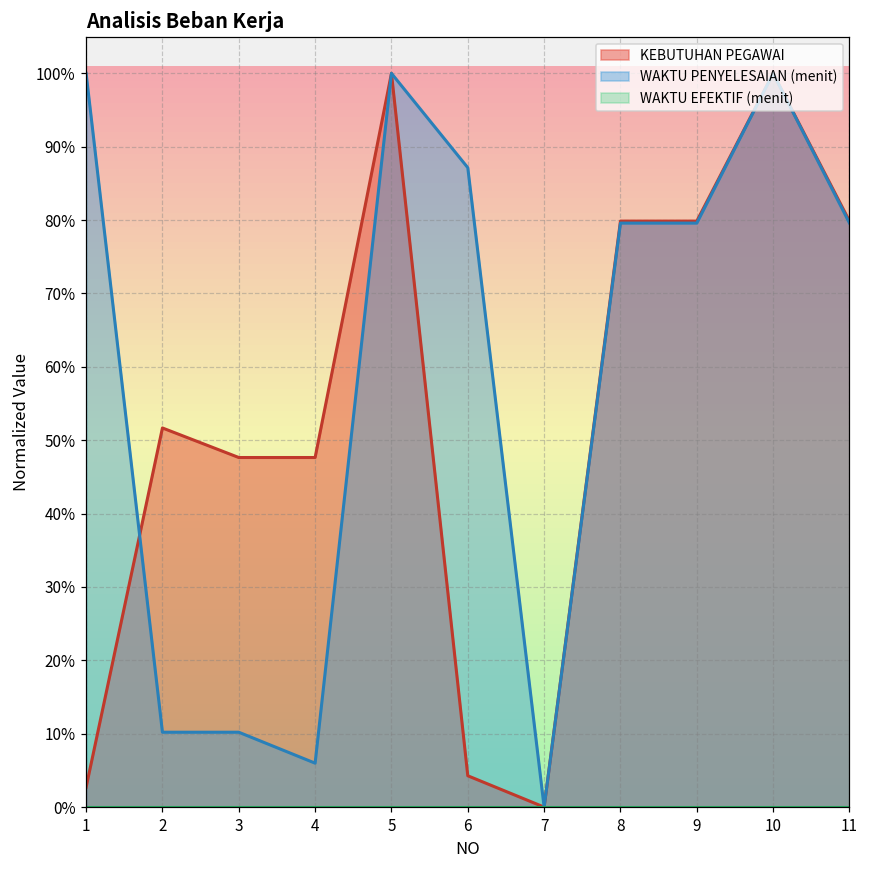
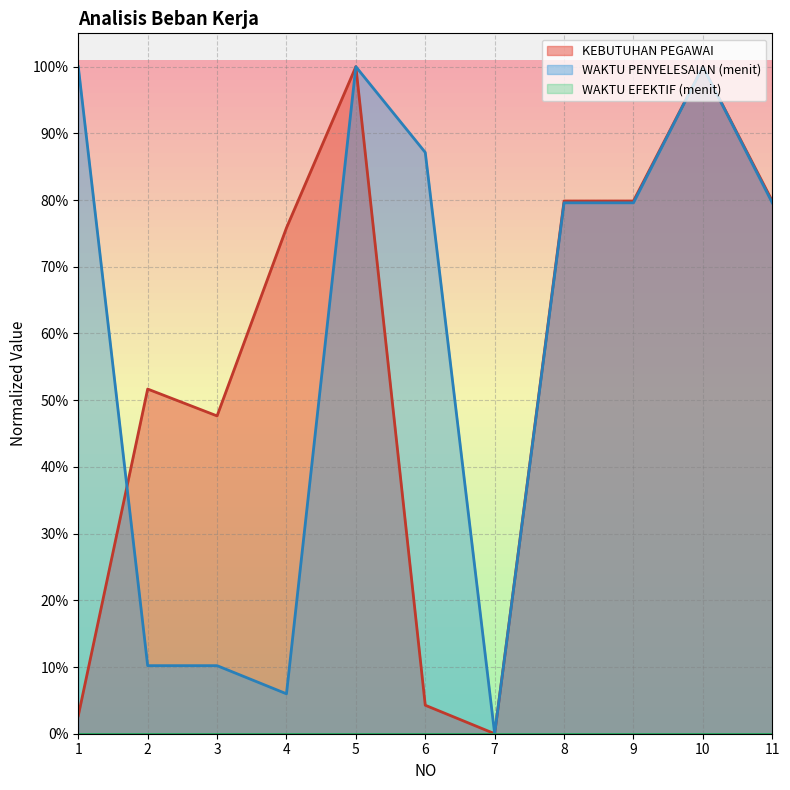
  {
    "KEBUTUHAN PEGAWAI": {
      "1": "3%",
      "2": "52%",
      "3": "48%",
-     "4": "48%",
+     "4": "76%",
      "6": "4%"
    },
    "WAKTU PENYELESAIAN (menit)": {
      "1": "100%",
      "2": "10%",
      "3": "10%",
      "4": "6%",
      "6": "87%"
    },
    "WAKTU EFEKTIF (menit)": {
      "1": "0%",
      "2": "0%",
      "3": "0%",
      "4": "0%",
      "5": "0%",
      "6": "0%",
      "8": "0%",
      "9": "0%",
      "10": "0%",
      "11": "0%"
    }
  }
